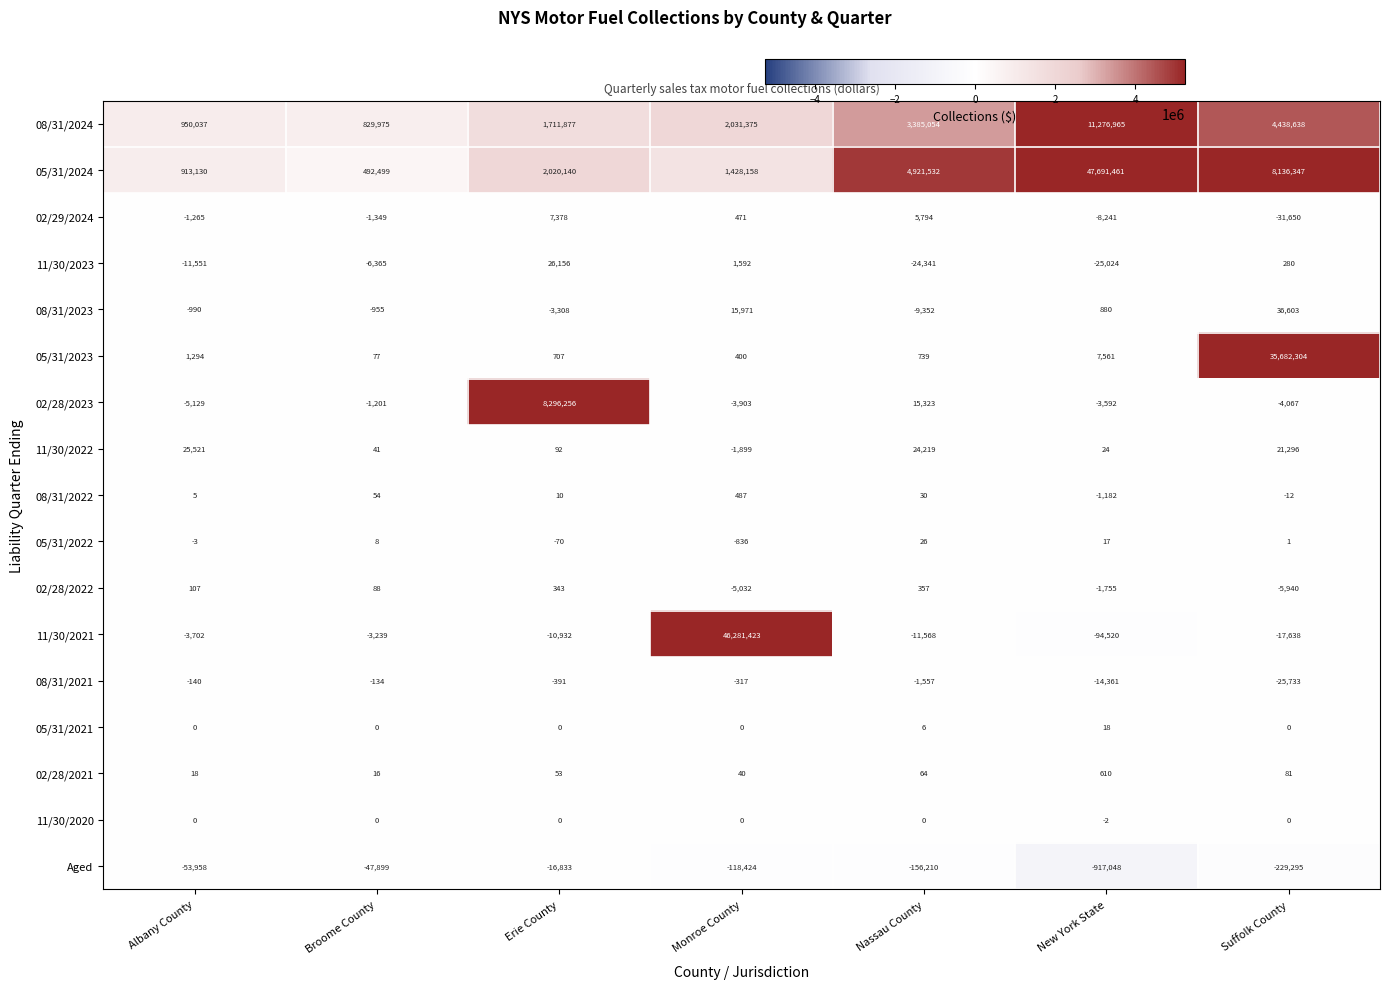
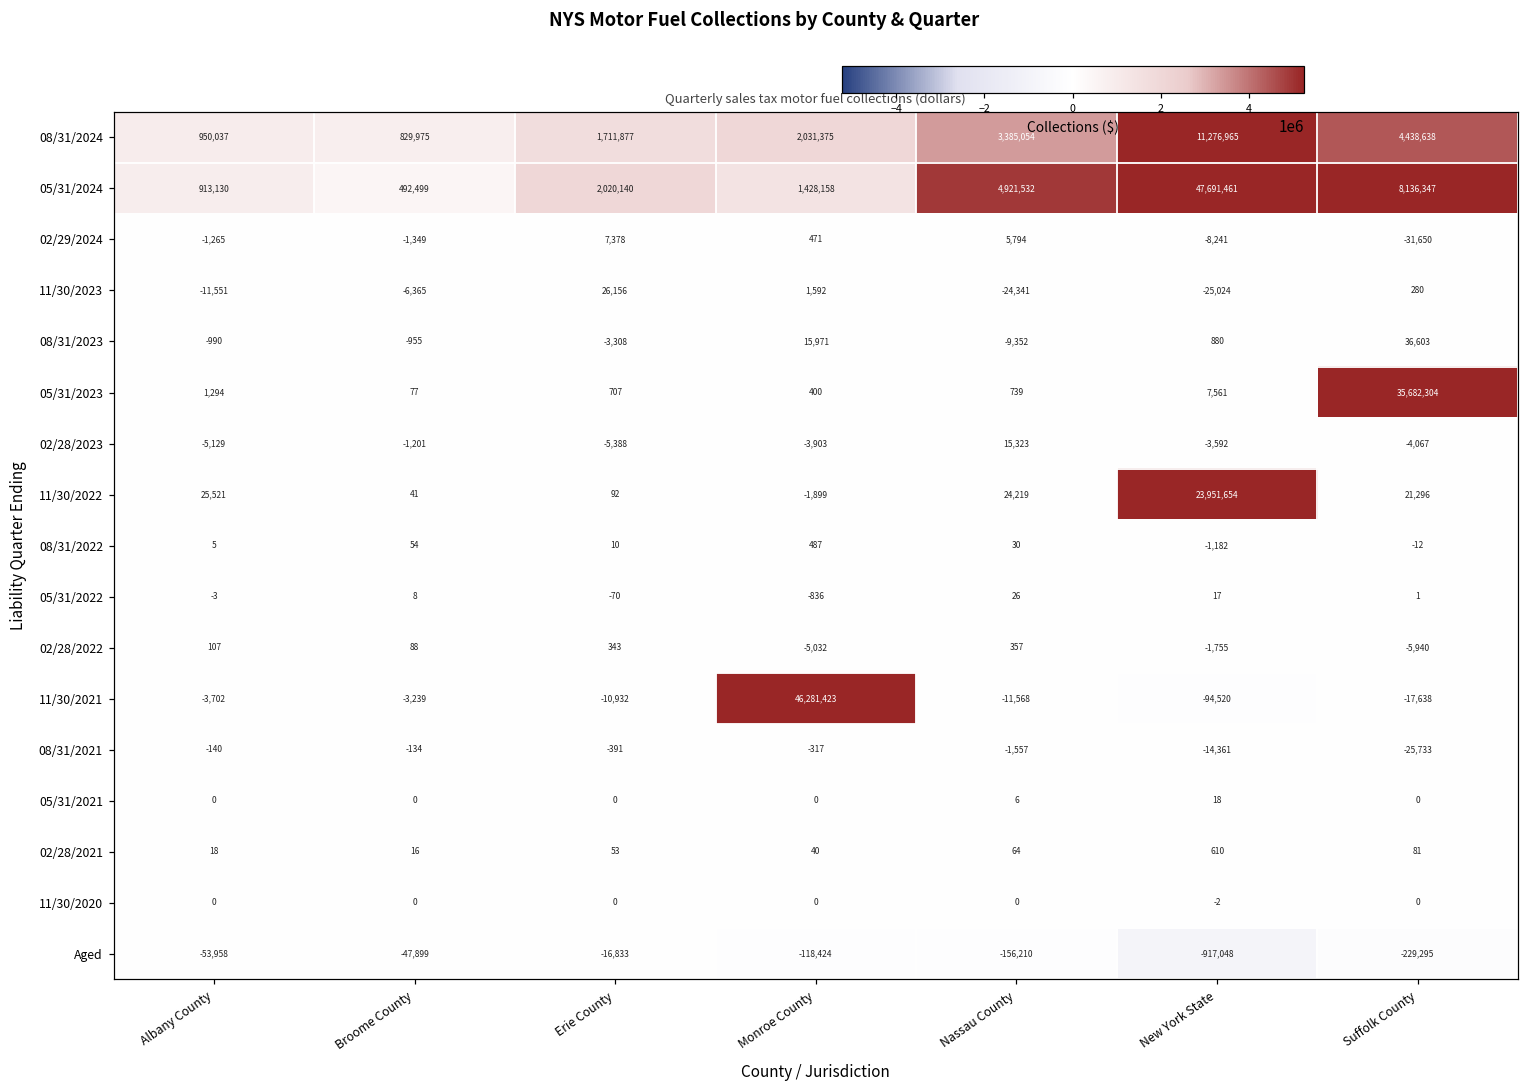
  {
    "08/31/2024": {
      "Albany County": "950,037",
      "Broome County": "829,975",
      "Erie County": "1,711,877",
      "Monroe County": "2,031,375",
      "Nassau County": "3,385,054",
      "New York State": "11,276,965",
      "Suffolk County": "4,438,638"
    },
    "05/31/2024": {
      "Albany County": "913,130",
      "Broome County": "492,499",
      "Erie County": "2,020,140",
      "Monroe County": "1,428,158",
      "Nassau County": "4,921,532",
      "New York State": "47,691,461",
      "Suffolk County": "8,136,347"
    },
    "02/29/2024": {
      "Albany County": "-1,265",
      "Broome County": "-1,349",
      "Erie County": "7,378",
      "Monroe County": "471",
      "Nassau County": "5,794",
      "New York State": "-8,241",
      "Suffolk County": "-31,650"
    },
    "11/30/2023": {
      "Albany County": "-11,551",
      "Broome County": "-6,365",
      "Erie County": "26,156",
      "Monroe County": "1,592",
      "Nassau County": "-24,341",
      "New York State": "-25,024",
      "Suffolk County": "280"
    },
    "08/31/2023": {
      "Albany County": "-990",
      "Broome County": "-955",
      "Erie County": "-3,308",
      "Monroe County": "15,971",
      "Nassau County": "-9,352",
      "New York State": "880",
      "Suffolk County": "36,603"
    },
    "05/31/2023": {
      "Albany County": "1,294",
      "Broome County": "77",
      "Erie County": "707",
      "Monroe County": "400",
      "Nassau County": "739",
      "New York State": "7,561",
      "Suffolk County": "35,682,304"
    },
    "02/28/2023": {
      "Albany County": "-5,129",
      "Broome County": "-1,201",
-     "Erie County": "8,296,256",
+     "Erie County": "-5,388",
      "Monroe County": "-3,903",
      "Nassau County": "15,323",
      "New York State": "-3,592",
      "Suffolk County": "-4,067"
    },
    "11/30/2022": {
      "Albany County": "25,521",
      "Broome County": "41",
      "Erie County": "92",
      "Monroe County": "-1,899",
      "Nassau County": "24,219",
-     "New York State": "24",
+     "New York State": "23,951,654",
      "Suffolk County": "21,296"
    },
    "08/31/2022": {
      "Albany County": "5",
      "Broome County": "54",
      "Erie County": "10",
      "Monroe County": "487",
      "Nassau County": "30",
      "New York State": "-1,182",
      "Suffolk County": "-12"
    },
    "05/31/2022": {
      "Albany County": "-3",
      "Broome County": "8",
      "Erie County": "-70",
      "Monroe County": "-836",
      "Nassau County": "26",
      "New York State": "17",
      "Suffolk County": "1"
    },
    "02/28/2022": {
      "Albany County": "107",
      "Broome County": "88",
      "Erie County": "343",
      "Monroe County": "-5,032",
      "Nassau County": "357",
      "New York State": "-1,755",
      "Suffolk County": "-5,940"
    },
    "11/30/2021": {
      "Albany County": "-3,702",
      "Broome County": "-3,239",
      "Erie County": "-10,932",
      "Monroe County": "46,281,423",
      "Nassau County": "-11,568",
      "New York State": "-94,520",
      "Suffolk County": "-17,638"
    },
    "08/31/2021": {
      "Albany County": "-140",
      "Broome County": "-134",
      "Erie County": "-391",
      "Monroe County": "-317",
      "Nassau County": "-1,557",
      "New York State": "-14,361",
      "Suffolk County": "-25,733"
    },
    "05/31/2021": {
      "Albany County": "0",
      "Broome County": "0",
      "Erie County": "0",
      "Monroe County": "0",
      "Nassau County": "6",
      "New York State": "18",
      "Suffolk County": "0"
    },
    "02/28/2021": {
      "Albany County": "18",
      "Broome County": "16",
      "Erie County": "53",
      "Monroe County": "40",
      "Nassau County": "64",
      "New York State": "610",
      "Suffolk County": "81"
    },
    "11/30/2020": {
      "Albany County": "0",
      "Broome County": "0",
      "Erie County": "0",
      "Monroe County": "0",
      "Nassau County": "0",
      "New York State": "-2",
      "Suffolk County": "0"
    },
    "Aged": {
      "Albany County": "-53,958",
      "Broome County": "-47,899",
      "Erie County": "-16,833",
      "Monroe County": "-118,424",
      "Nassau County": "-156,210",
      "New York State": "-917,048",
      "Suffolk County": "-229,295"
    }
  }
